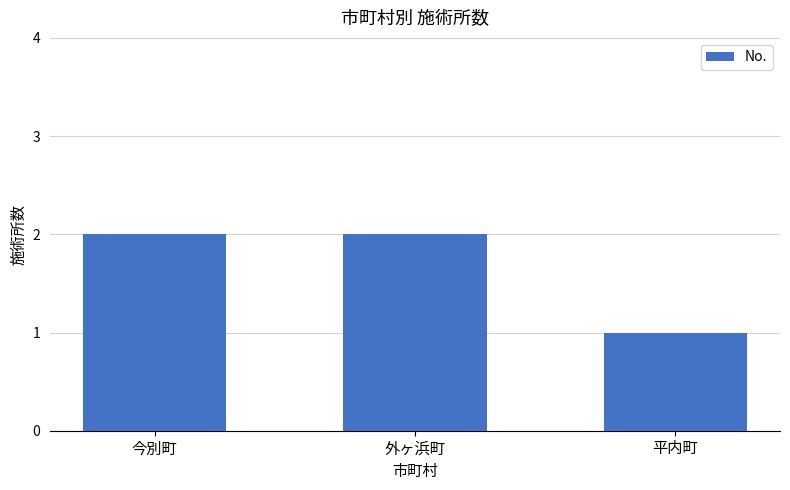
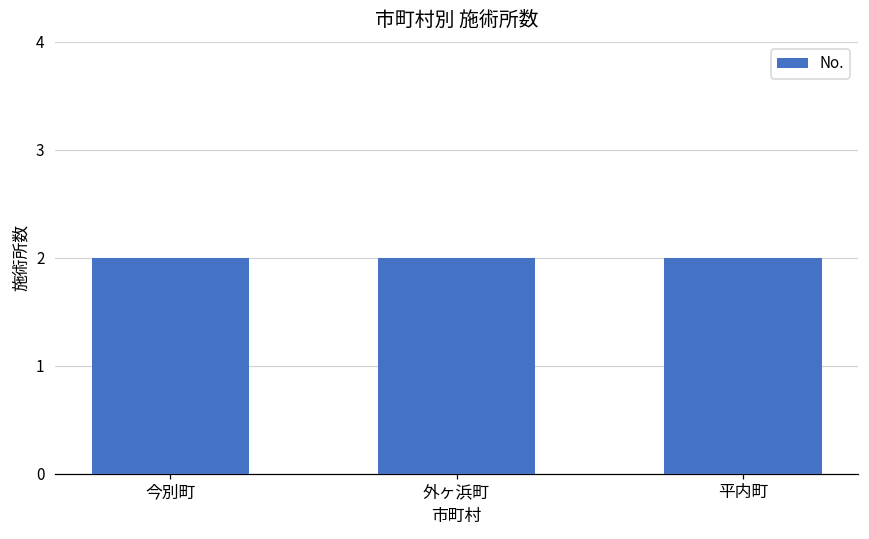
  {
    "今別町": 2,
    "外ヶ浜町": 2,
-   "平内町": 1
+   "平内町": 2
  }
